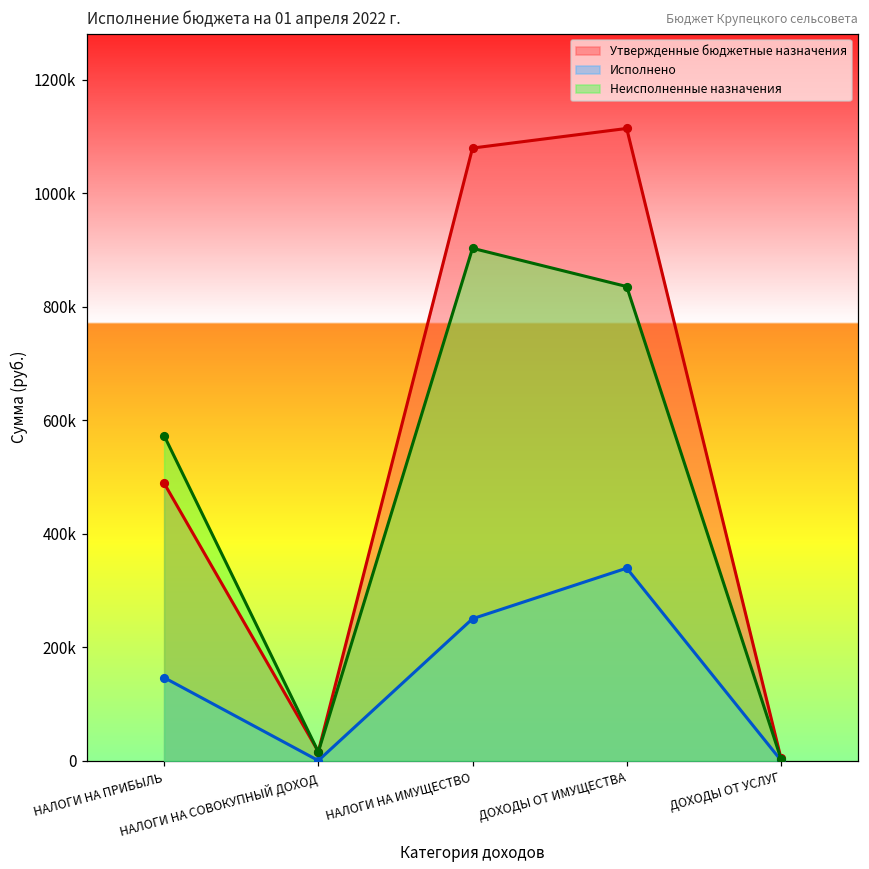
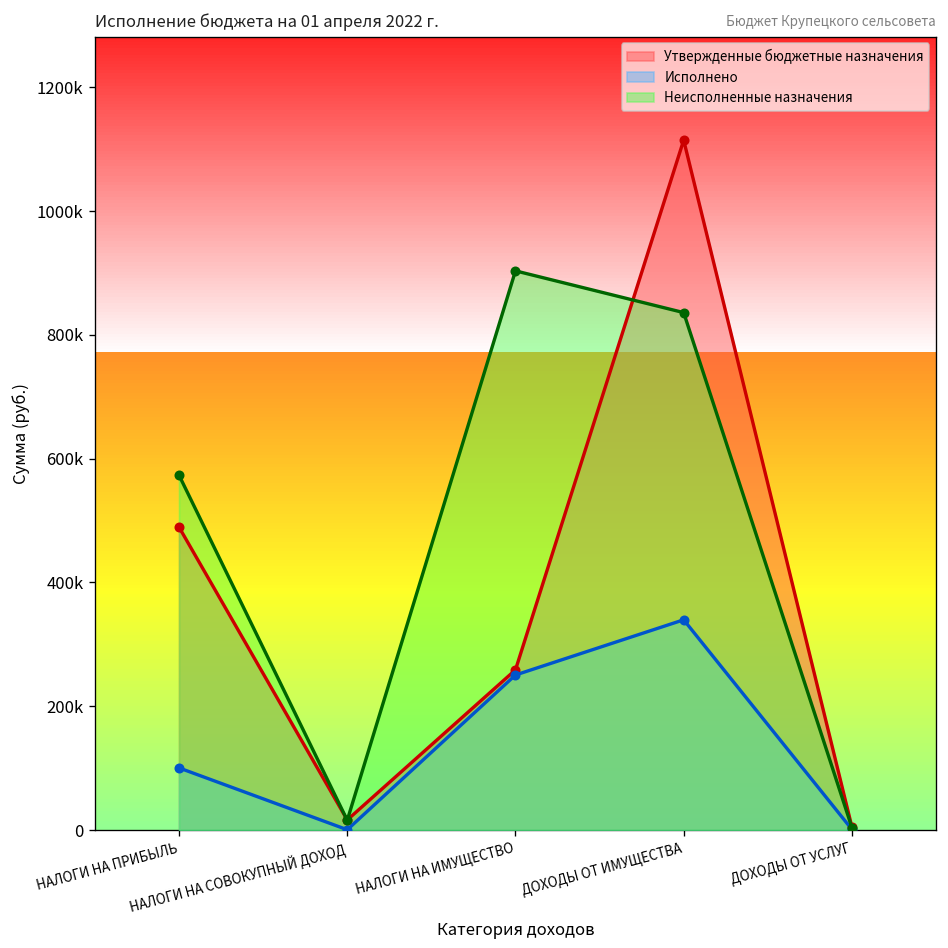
  {
    "Утвержденные бюджетные назначения": {
      "НАЛОГИ НА ПРИБЫЛЬ": 490000,
-     "НАЛОГИ НА ИМУЩЕСТВО": 1080000,
+     "НАЛОГИ НА ИМУЩЕСТВО": 260000,
      "ДОХОДЫ ОТ ИМУЩЕСТВА": 1110000
    },
    "Исполнено": {
-     "НАЛОГИ НА ПРИБЫЛЬ": 150000,
+     "НАЛОГИ НА ПРИБЫЛЬ": 100000,
      "НАЛОГИ НА СОВОКУПНЫЙ ДОХОД": 0,
      "НАЛОГИ НА ИМУЩЕСТВО": 250000,
      "ДОХОДЫ ОТ ИМУЩЕСТВА": 340000
    },
    "Неисполненные назначения": {
      "НАЛОГИ НА ПРИБЫЛЬ": 570000,
      "НАЛОГИ НА ИМУЩЕСТВО": 900000,
      "ДОХОДЫ ОТ ИМУЩЕСТВА": 840000
    }
  }
